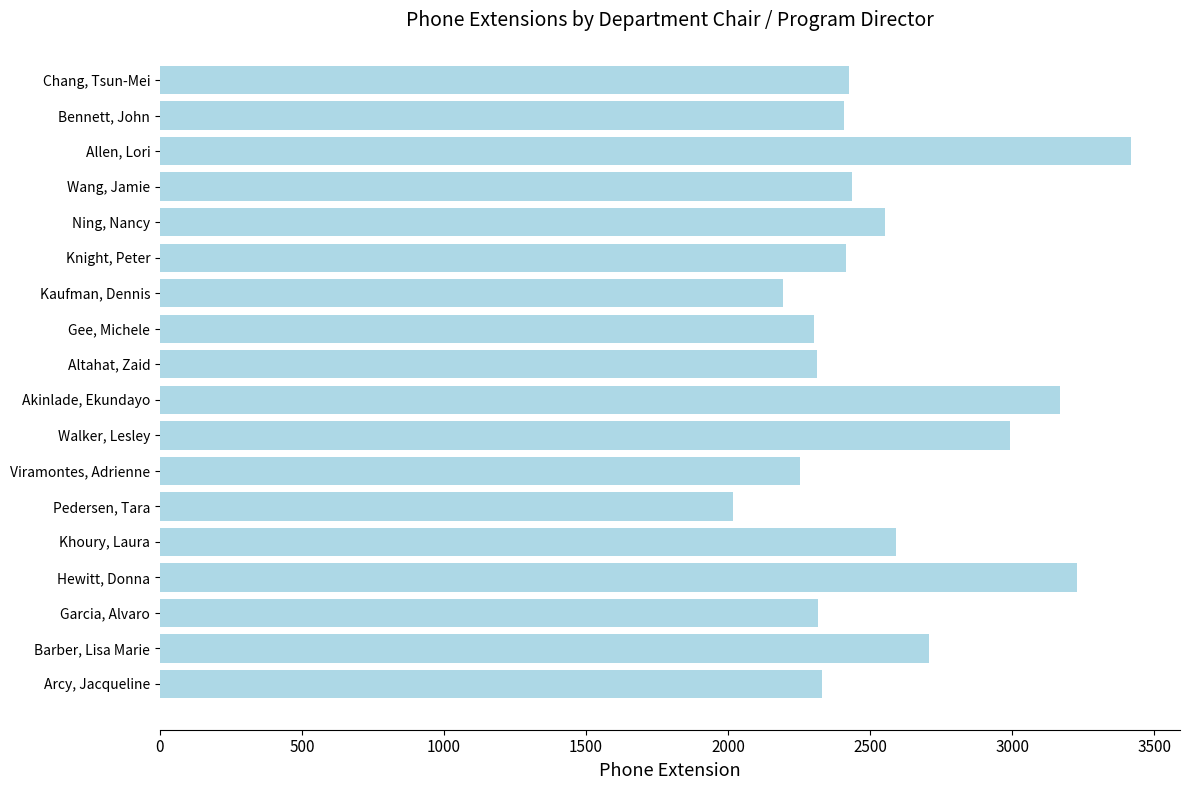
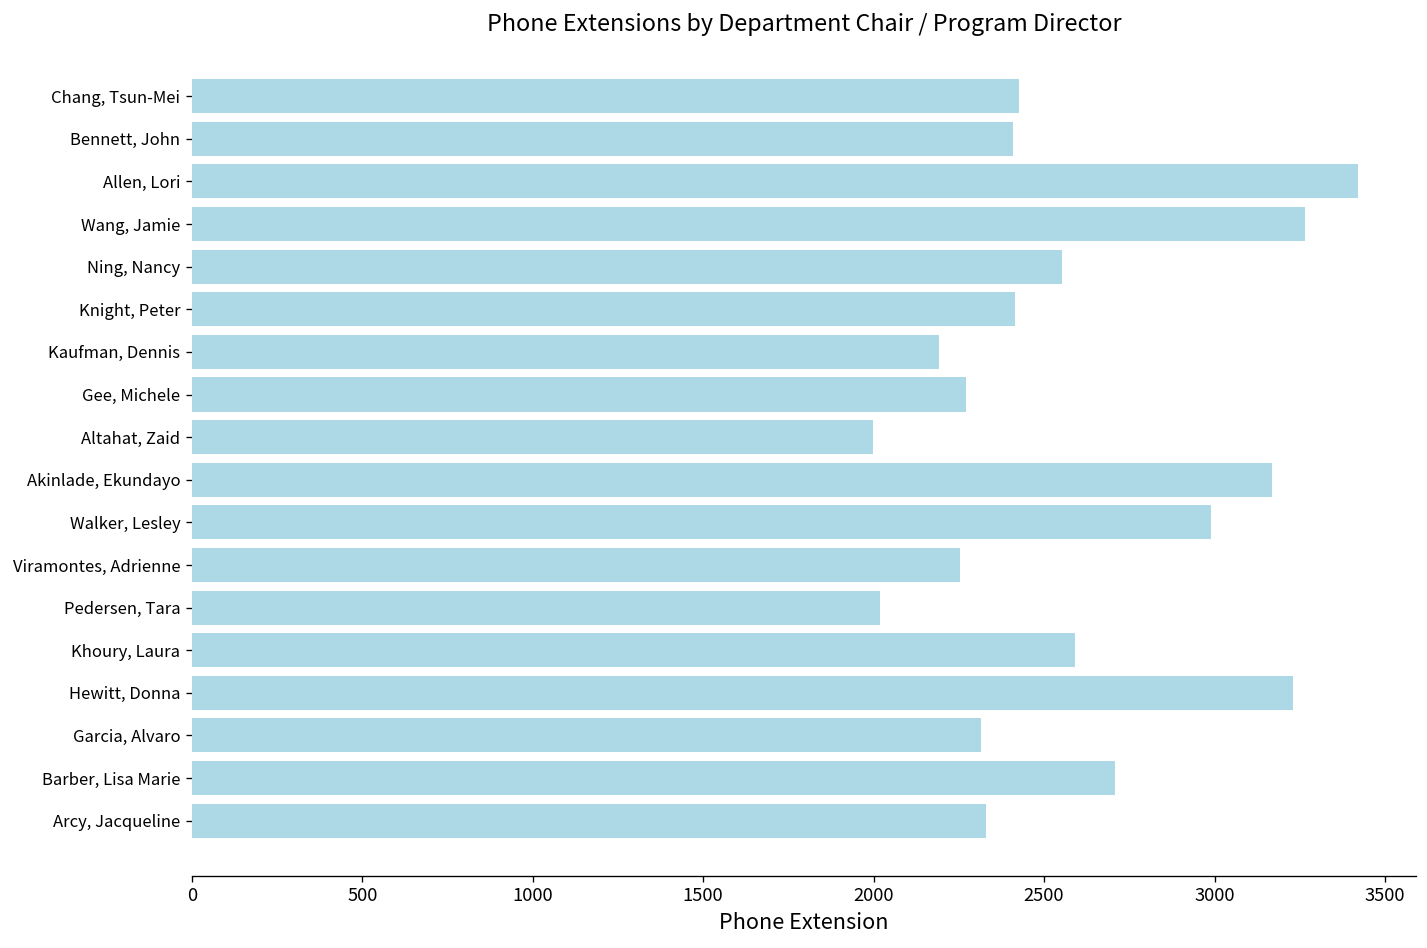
  {
    "Chang, Tsun-Mei": 2430,
    "Bennett, John": 2410,
    "Allen, Lori": 3420,
-   "Wang, Jamie": 2440,
+   "Wang, Jamie": 3260,
    "Ning, Nancy": 2550,
    "Knight, Peter": 2420,
    "Kaufman, Dennis": 2190,
-   "Gee, Michele": 2300,
-   "Altahat, Zaid": 2310,
+   "Gee, Michele": 2270,
+   "Altahat, Zaid": 2000,
    "Akinlade, Ekundayo": 3170,
    "Walker, Lesley": 2990,
    "Viramontes, Adrienne": 2250,
    "Pedersen, Tara": 2020,
    "Khoury, Laura": 2590,
    "Hewitt, Donna": 3230,
    "Garcia, Alvaro": 2320,
    "Barber, Lisa Marie": 2710,
    "Arcy, Jacqueline": 2330
  }
